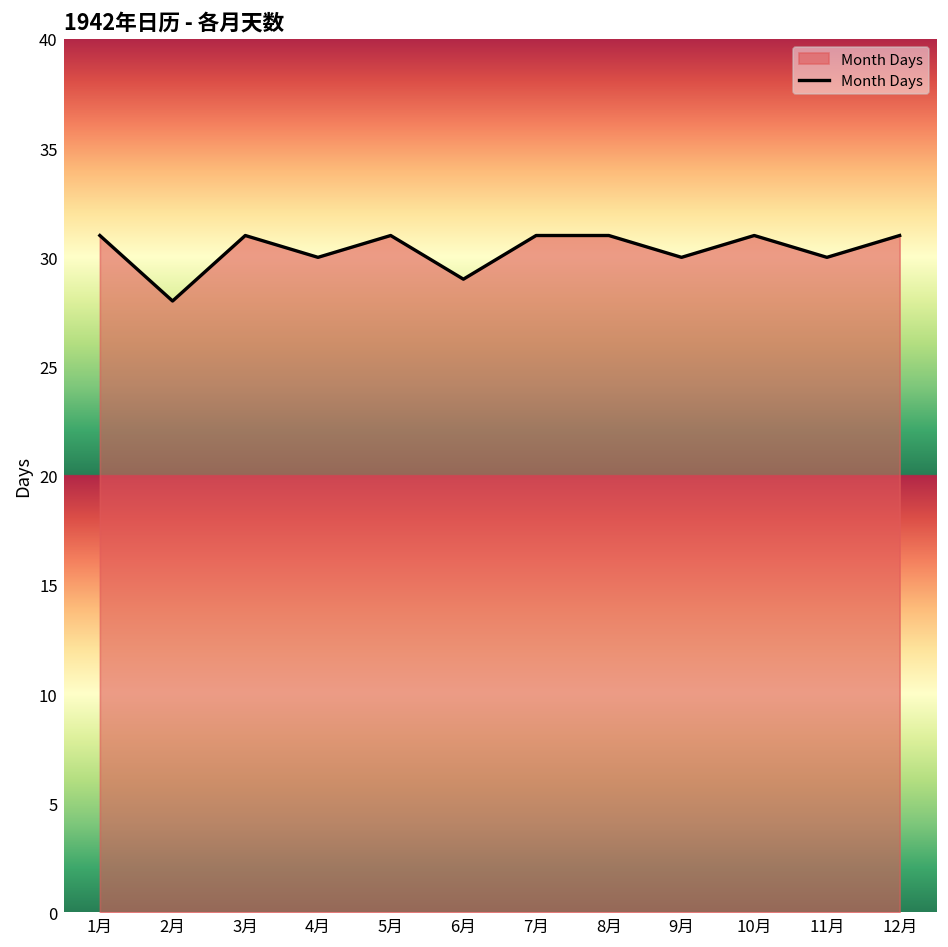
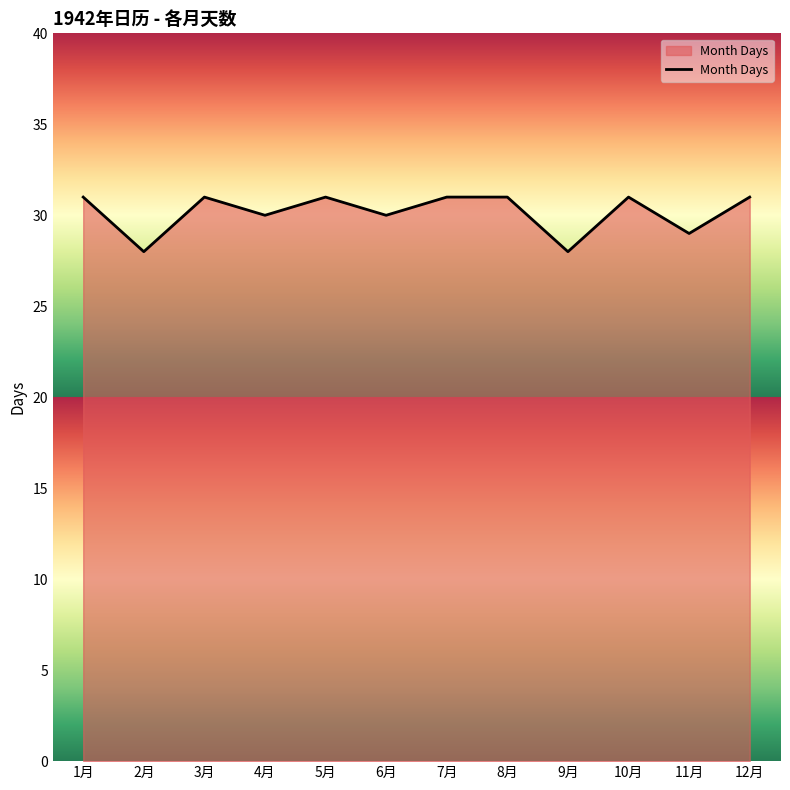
  {
    "1月": 31,
    "2月": 28,
    "3月": 31,
    "4月": 30,
    "5月": 31,
-   "6月": 29,
+   "6月": 30,
    "7月": 31,
    "8月": 31,
-   "9月": 30,
+   "9月": 28,
    "10月": 31,
-   "11月": 30,
+   "11月": 29,
    "12月": 31
  }
